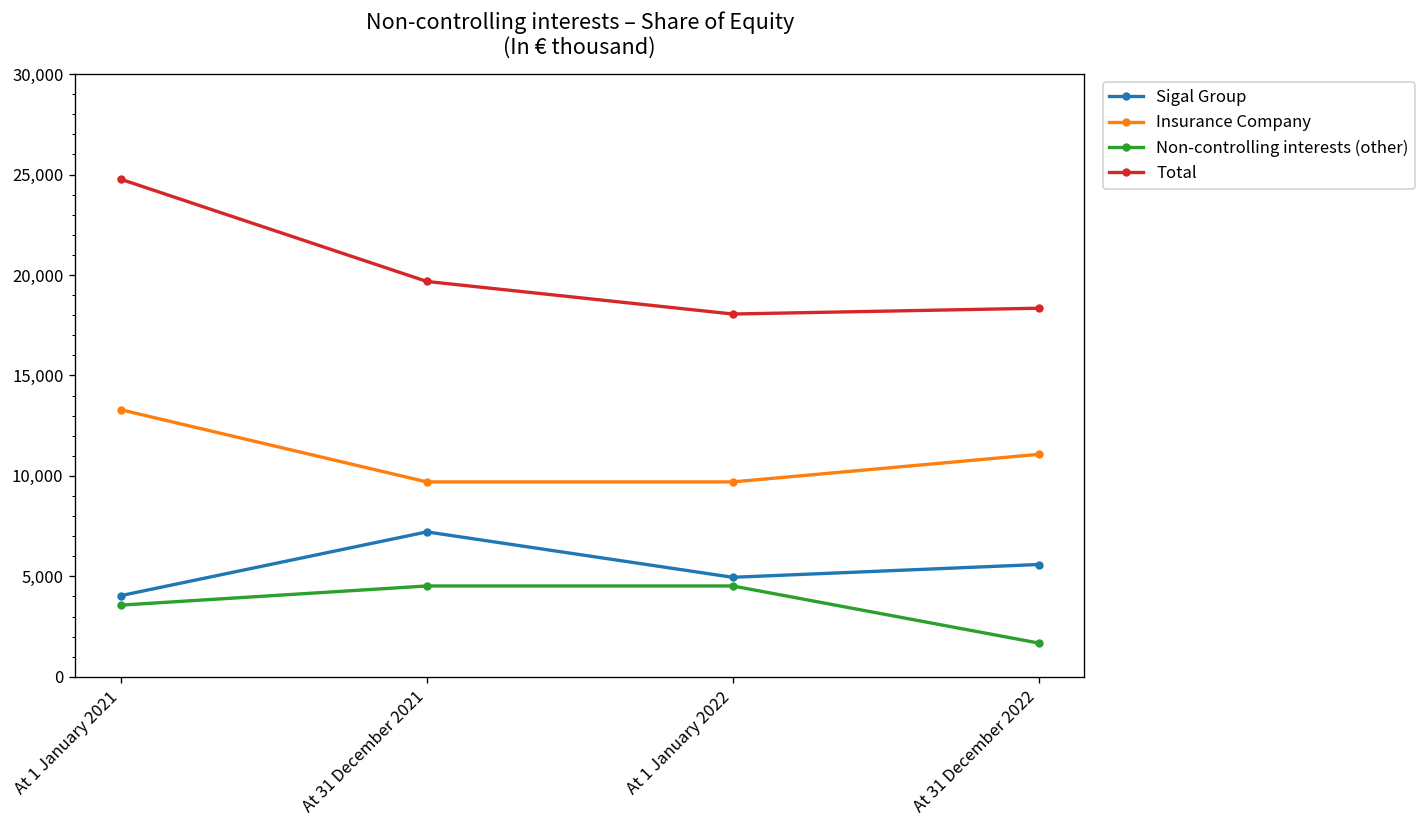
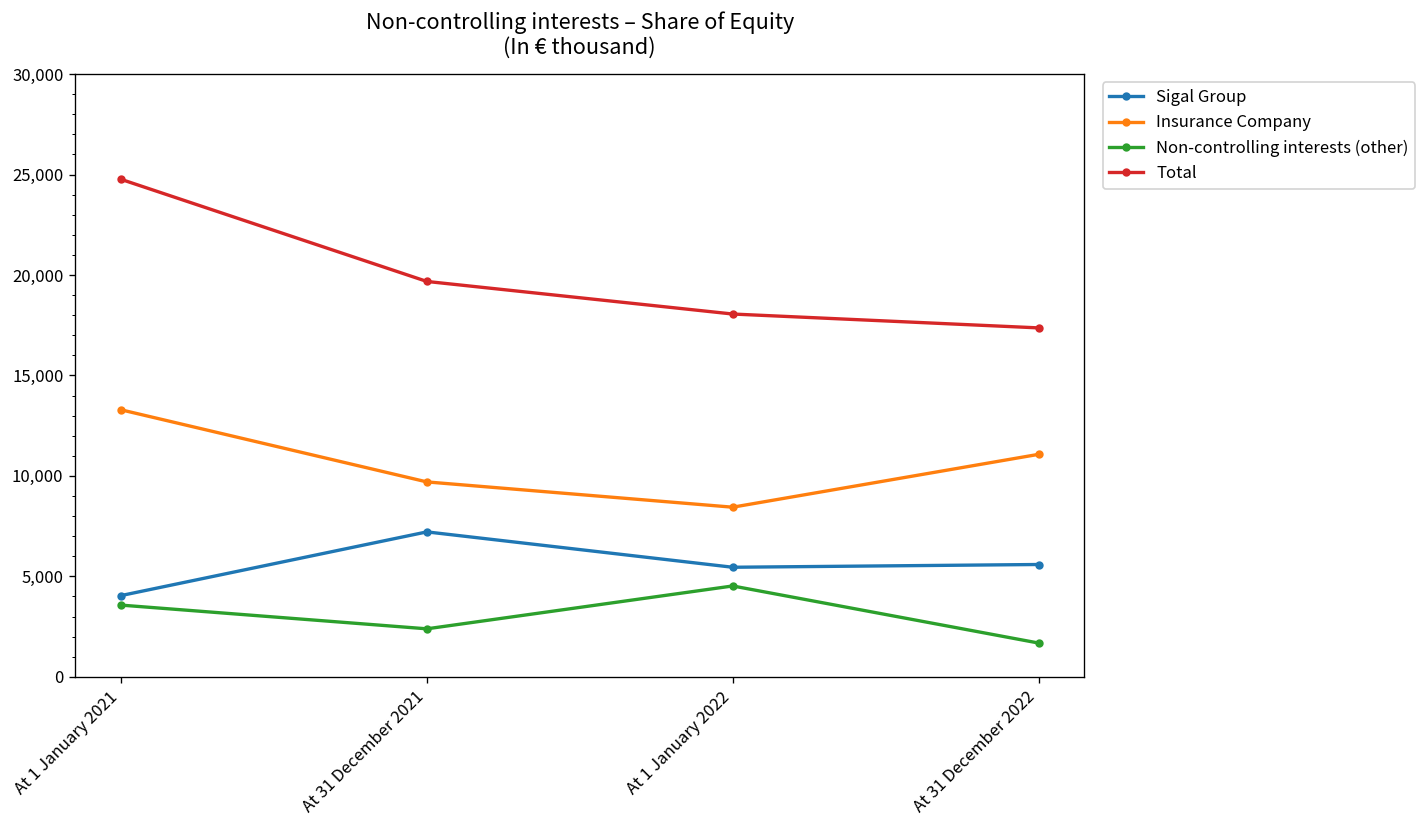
  {
    "Sigal Group": {
      "At 1 January 2021": "4,000",
      "At 31 December 2021": "7,200",
-     "At 1 January 2022": "5,000",
+     "At 1 January 2022": "5,500",
      "At 31 December 2022": "5,600"
    },
    "Insurance Company": {
      "At 1 January 2021": "13,300",
      "At 31 December 2021": "9,700",
-     "At 1 January 2022": "9,700",
+     "At 1 January 2022": "8,400",
      "At 31 December 2022": "11,100"
    },
    "Non-controlling interests (other)": {
      "At 1 January 2021": "3,600",
-     "At 31 December 2021": "4,500",
+     "At 31 December 2021": "2,400",
      "At 1 January 2022": "4,500",
      "At 31 December 2022": "1,700"
    },
    "Total": {
      "At 1 January 2021": "24,800",
      "At 31 December 2021": "19,700",
      "At 1 January 2022": "18,100",
-     "At 31 December 2022": "18,300"
+     "At 31 December 2022": "17,400"
    }
  }
